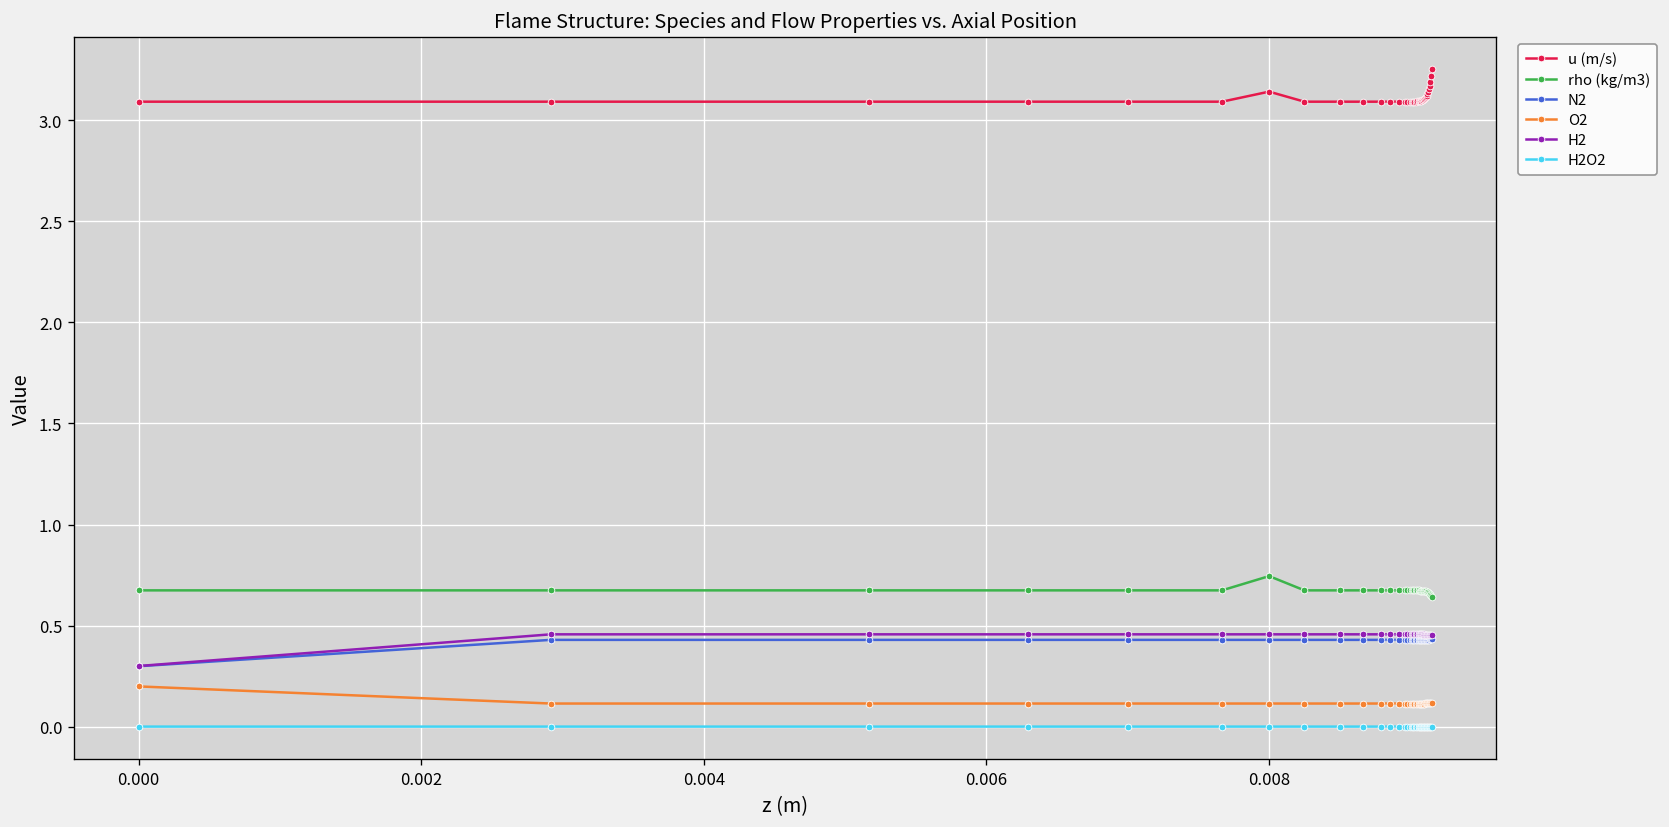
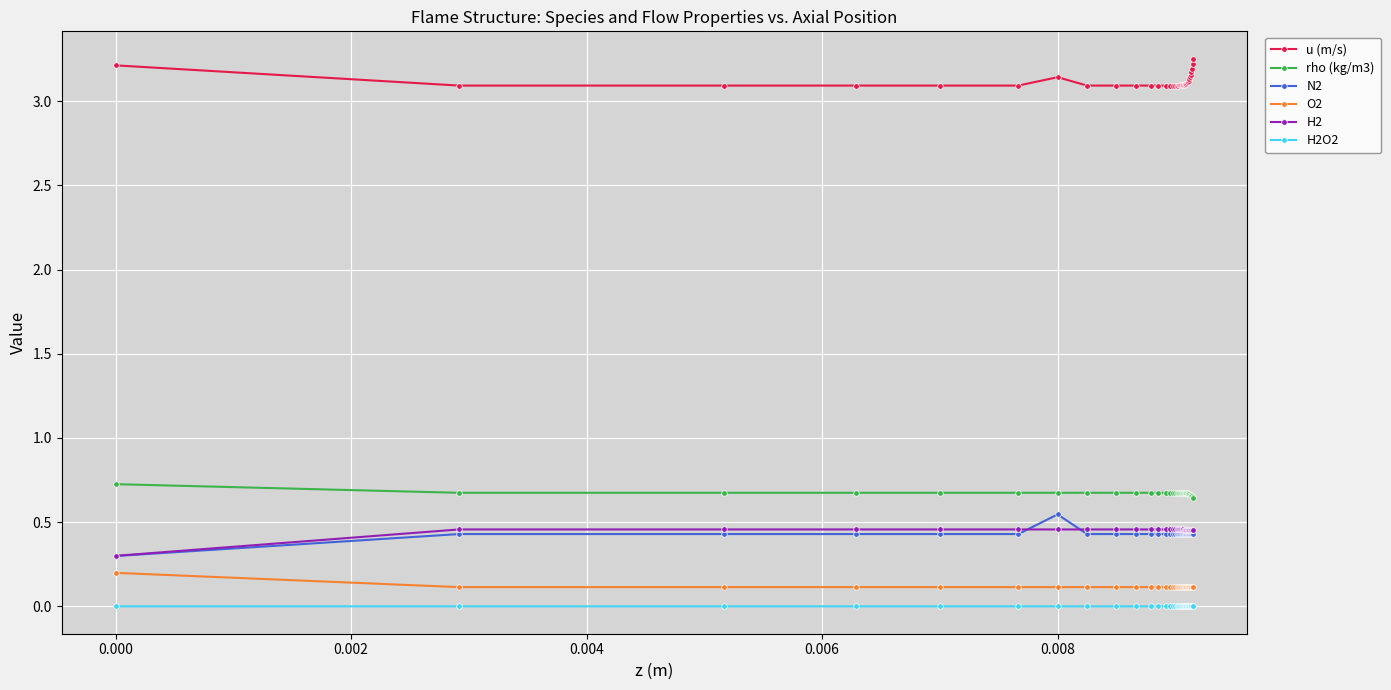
  {
    "u (m/s)": {
-     "0.000": 3.09,
+     "0.000": 3.21,
      "0.008": 3.14
    },
    "rho (kg/m3)": {
-     "0.000": 0.67,
-     "0.008": 0.74
+     "0.000": 0.73,
+     "0.008": 0.67
    },
    "N2": {
-     "0.008": 0.43
+     "0.008": 0.55
    },
    "O2": {
      "0.000": 0.20,
      "0.008": 0.11
    },
    "H2": {
      "0.008": 0.46
    },
    "H2O2": {
      "0.000": 0.00,
      "0.008": 0.00
    }
  }
